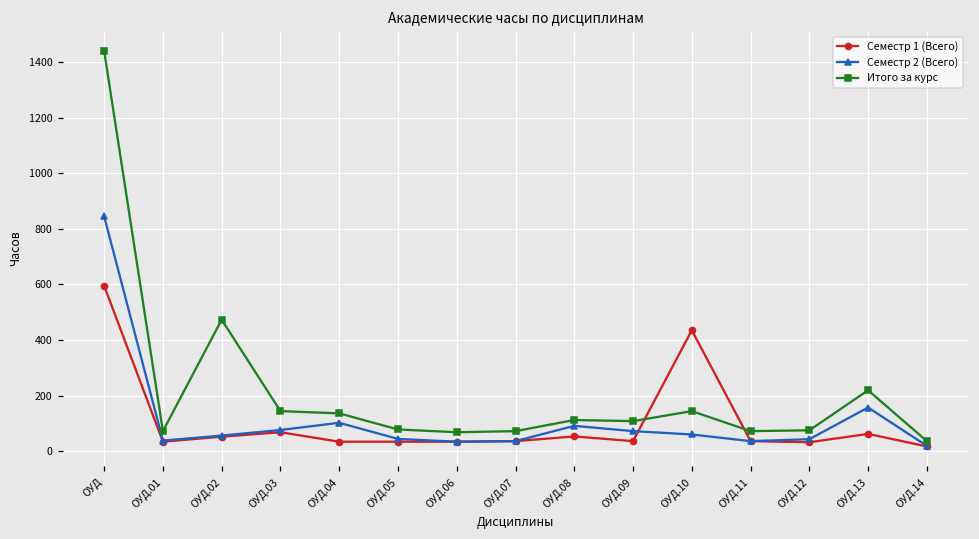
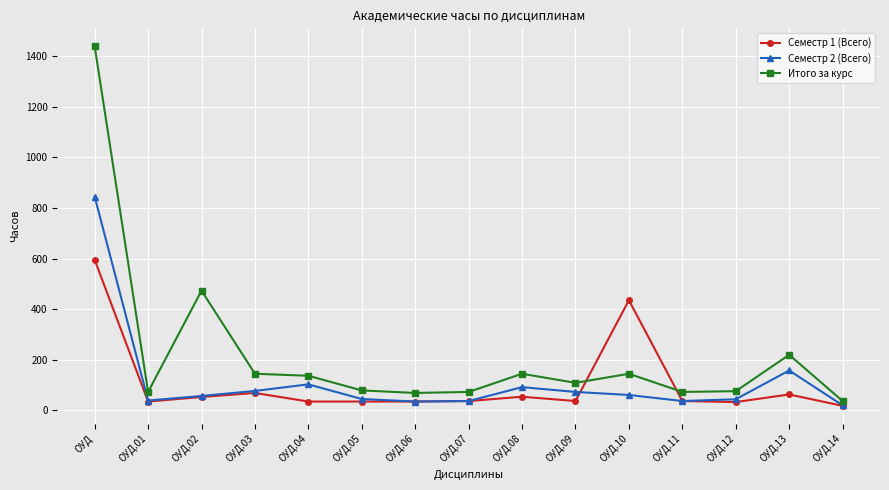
  {
    "Семестр 1 (Всего)": {
      "ОУД": 600,
      "ОУД.04": 30,
      "ОУД.08": 50,
      "ОУД.09": 40,
      "ОУД.10": 440,
      "ОУД.12": 30,
      "ОУД.13": 60
    },
    "Семестр 2 (Всего)": {
      "ОУД": 850,
      "ОУД.04": 100,
      "ОУД.08": 90,
      "ОУД.09": 70,
      "ОУД.10": 60,
      "ОУД.12": 40,
      "ОУД.13": 160
    },
    "Итого за курс": {
      "ОУД": 1440,
      "ОУД.01": 70,
      "ОУД.02": 470,
      "ОУД.03": 140,
      "ОУД.04": 140,
      "ОУД.05": 80,
      "ОУД.06": 70,
      "ОУД.07": 70,
-     "ОУД.08": 110,
+     "ОУД.08": 140,
      "ОУД.09": 110,
      "ОУД.10": 140,
      "ОУД.11": 70,
      "ОУД.12": 80,
      "ОУД.13": 220,
      "ОУД.14": 40
    }
  }
